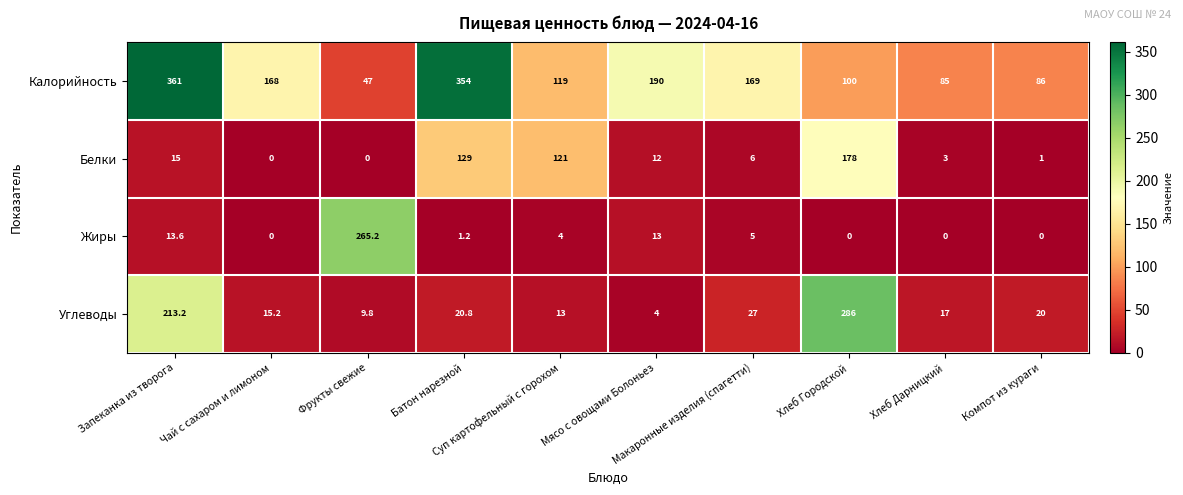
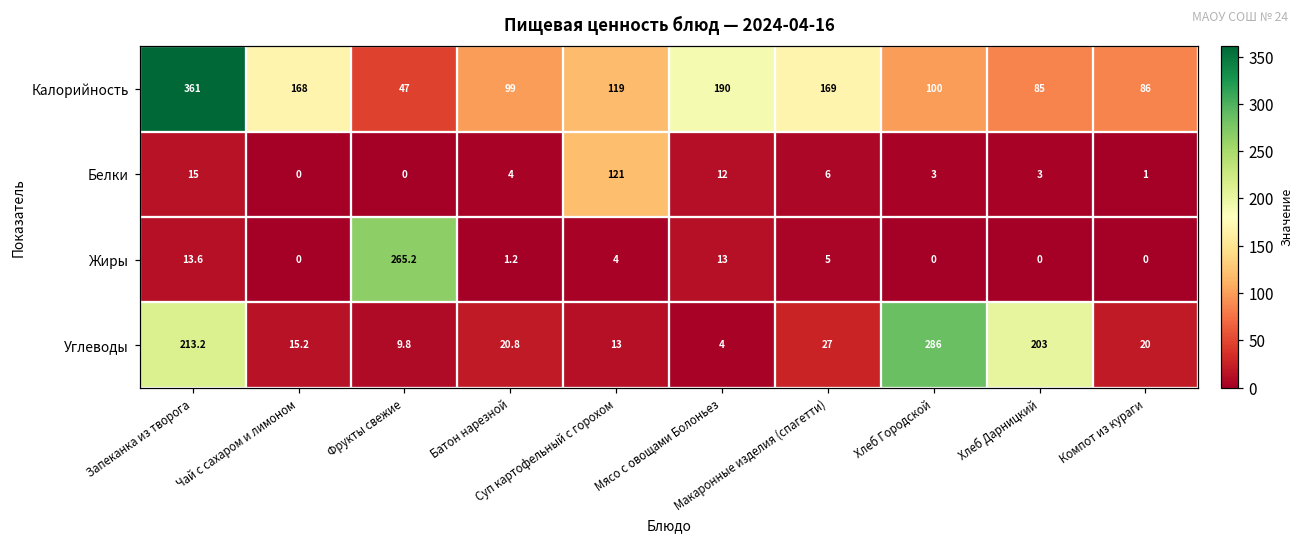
  {
    "Калорийность": {
      "Запеканка из творога": 361,
      "Чай с сахаром и лимоном": 168,
      "Фрукты свежие": 47,
-     "Батон нарезной": 354,
+     "Батон нарезной": 99,
      "Суп картофельный с горохом": 119,
      "Мясо с овощами Болоньез": 190,
      "Макаронные изделия (спагетти)": 169,
      "Хлеб Городской": 100,
      "Хлеб Дарницкий": 85,
      "Компот из кураги": 86
    },
    "Белки": {
      "Запеканка из творога": 15,
      "Чай с сахаром и лимоном": 0,
      "Фрукты свежие": 0,
-     "Батон нарезной": 129,
+     "Батон нарезной": 4,
      "Суп картофельный с горохом": 121,
      "Мясо с овощами Болоньез": 12,
      "Макаронные изделия (спагетти)": 6,
-     "Хлеб Городской": 178,
+     "Хлеб Городской": 3,
      "Хлеб Дарницкий": 3,
      "Компот из кураги": 1
    },
    "Жиры": {
      "Запеканка из творога": 13.6,
      "Чай с сахаром и лимоном": 0,
      "Фрукты свежие": 265.2,
      "Батон нарезной": 1.2,
      "Суп картофельный с горохом": 4,
      "Мясо с овощами Болоньез": 13,
      "Макаронные изделия (спагетти)": 5,
      "Хлеб Городской": 0,
      "Хлеб Дарницкий": 0,
      "Компот из кураги": 0
    },
    "Углеводы": {
      "Запеканка из творога": 213.2,
      "Чай с сахаром и лимоном": 15.2,
      "Фрукты свежие": 9.8,
      "Батон нарезной": 20.8,
      "Суп картофельный с горохом": 13,
      "Мясо с овощами Болоньез": 4,
      "Макаронные изделия (спагетти)": 27,
      "Хлеб Городской": 286,
-     "Хлеб Дарницкий": 17,
+     "Хлеб Дарницкий": 203,
      "Компот из кураги": 20
    }
  }
